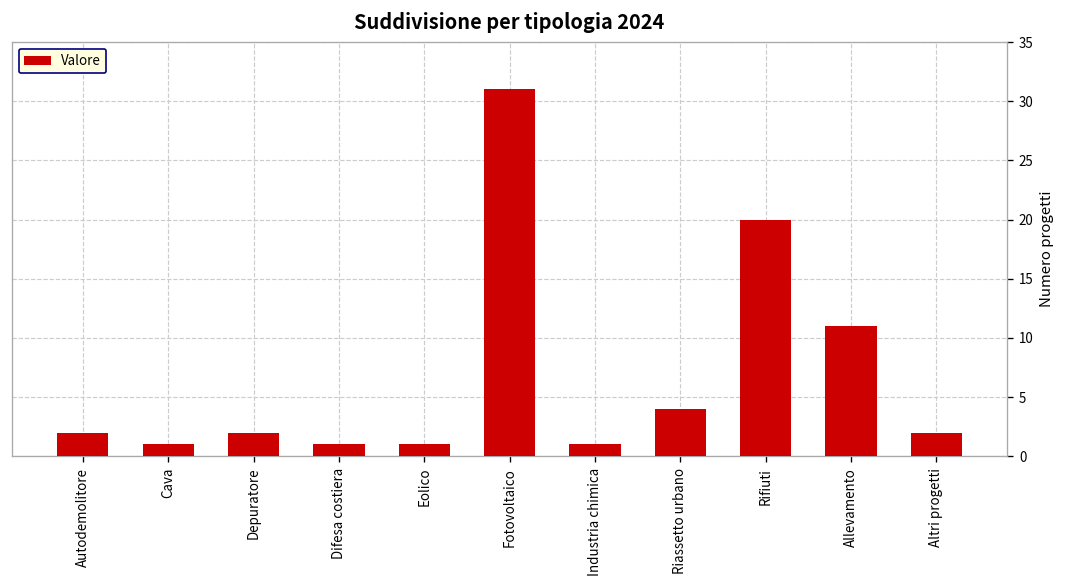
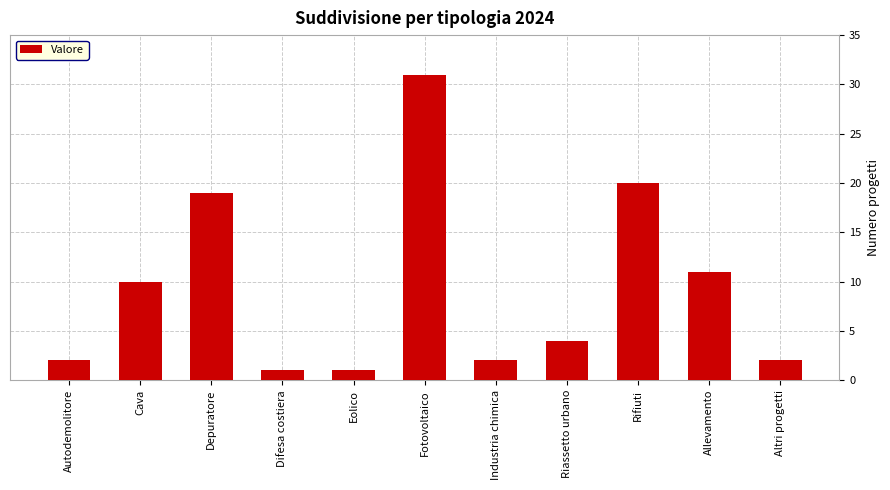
  {
    "Autodemolitore": 2,
-   "Cava": 1,
-   "Depuratore": 2,
+   "Cava": 10,
+   "Depuratore": 19,
    "Difesa costiera": 1,
    "Eolico": 1,
    "Fotovoltaico": 31,
-   "Industria chimica": 1,
+   "Industria chimica": 2,
    "Riassetto urbano": 4,
    "Rifiuti": 20,
    "Allevamento": 11,
    "Altri progetti": 2
  }
